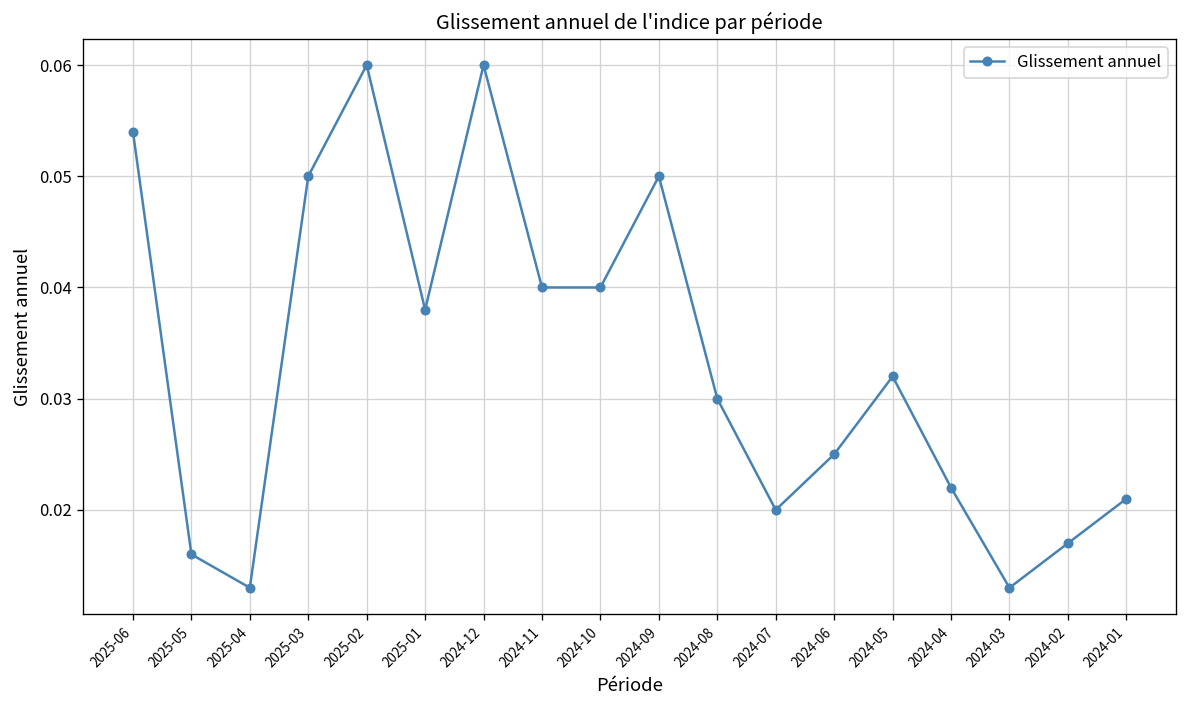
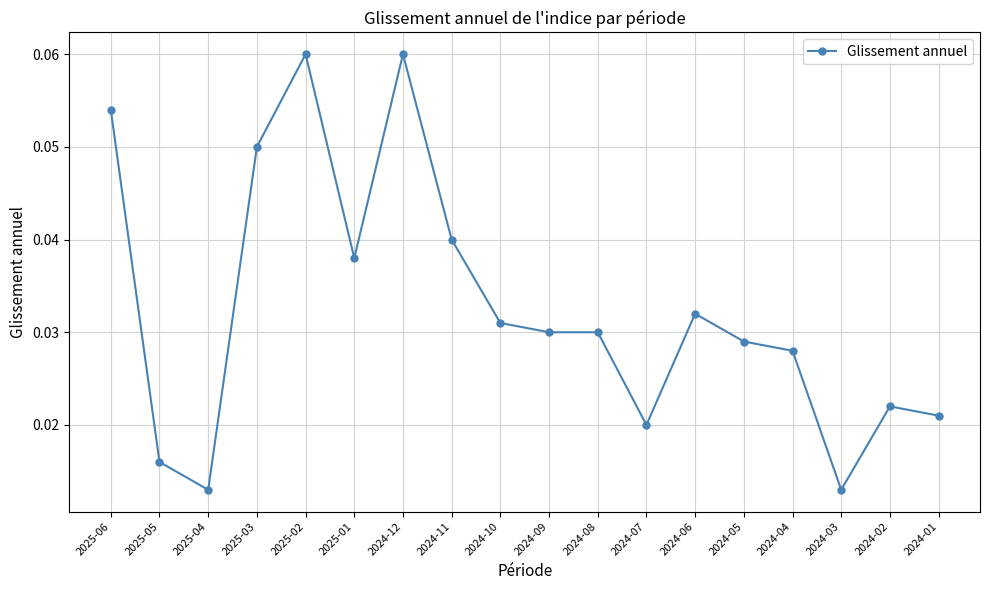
  {
    "2025-06": 0.054,
    "2025-05": 0.016,
    "2025-04": 0.013,
    "2025-03": 0.050,
    "2025-02": 0.060,
    "2025-01": 0.038,
    "2024-12": 0.060,
    "2024-11": 0.040,
-   "2024-10": 0.040,
-   "2024-09": 0.05,
+   "2024-10": 0.031,
+   "2024-09": 0.03,
    "2024-08": 0.030,
    "2024-07": 0.020,
-   "2024-06": 0.025,
-   "2024-05": 0.032,
-   "2024-04": 0.022,
+   "2024-06": 0.032,
+   "2024-05": 0.029,
+   "2024-04": 0.028,
    "2024-03": 0.013,
-   "2024-02": 0.017,
+   "2024-02": 0.022,
    "2024-01": 0.021
  }
